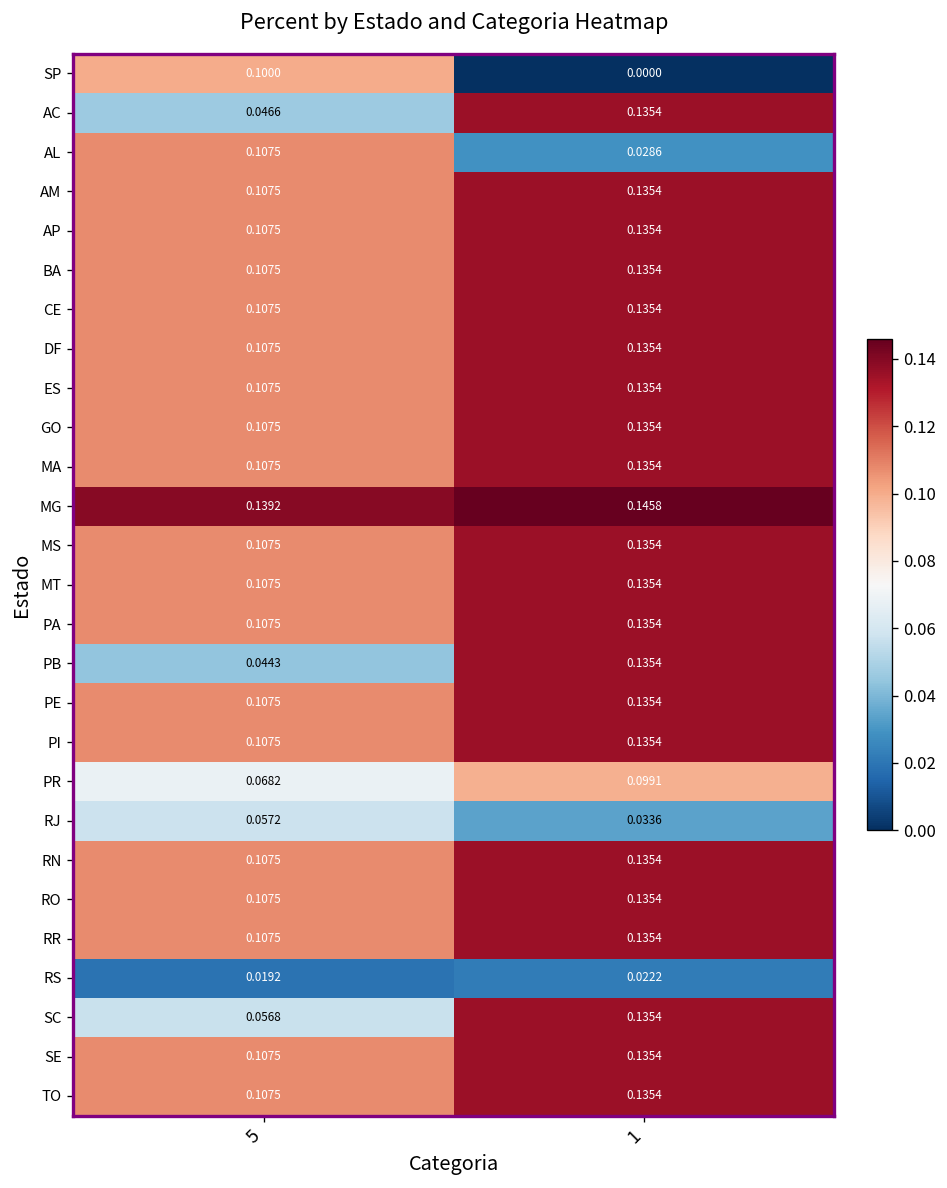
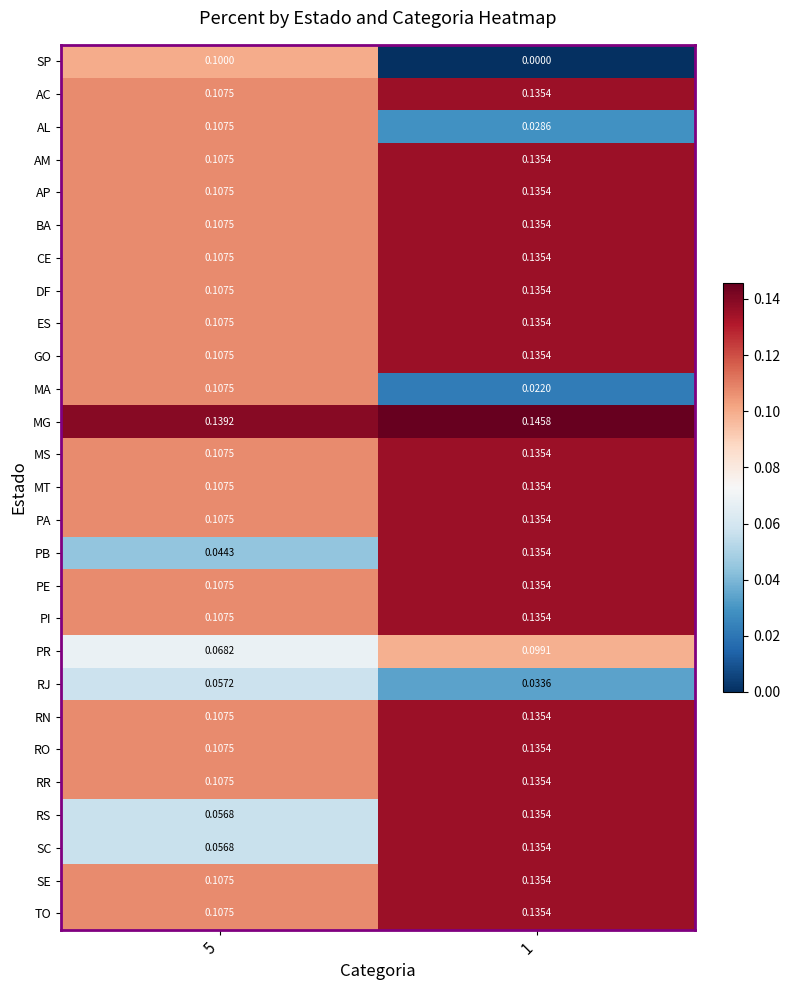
  {
    "SP": {
      "5": 0.1000,
      "1": 0.0000
    },
    "AC": {
-     "5": 0.0466,
+     "5": 0.1075,
      "1": 0.1354
    },
    "AL": {
      "5": 0.1075,
      "1": 0.0286
    },
    "AM": {
      "5": 0.1075,
      "1": 0.1354
    },
    "AP": {
      "5": 0.1075,
      "1": 0.1354
    },
    "BA": {
      "5": 0.1075,
      "1": 0.1354
    },
    "CE": {
      "5": 0.1075,
      "1": 0.1354
    },
    "DF": {
      "5": 0.1075,
      "1": 0.1354
    },
    "ES": {
      "5": 0.1075,
      "1": 0.1354
    },
    "GO": {
      "5": 0.1075,
      "1": 0.1354
    },
    "MA": {
      "5": 0.1075,
-     "1": 0.1354
+     "1": 0.0220
    },
    "MG": {
      "5": 0.1392,
      "1": 0.1458
    },
    "MS": {
      "5": 0.1075,
      "1": 0.1354
    },
    "MT": {
      "5": 0.1075,
      "1": 0.1354
    },
    "PA": {
      "5": 0.1075,
      "1": 0.1354
    },
    "PB": {
      "5": 0.0443,
      "1": 0.1354
    },
    "PE": {
      "5": 0.1075,
      "1": 0.1354
    },
    "PI": {
      "5": 0.1075,
      "1": 0.1354
    },
    "PR": {
      "5": 0.0682,
      "1": 0.0991
    },
    "RJ": {
      "5": 0.0572,
      "1": 0.0336
    },
    "RN": {
      "5": 0.1075,
      "1": 0.1354
    },
    "RO": {
      "5": 0.1075,
      "1": 0.1354
    },
    "RR": {
      "5": 0.1075,
      "1": 0.1354
    },
    "RS": {
-     "5": 0.0192,
-     "1": 0.0222
+     "5": 0.0568,
+     "1": 0.1354
    },
    "SC": {
      "5": 0.0568,
      "1": 0.1354
    },
    "SE": {
      "5": 0.1075,
      "1": 0.1354
    },
    "TO": {
      "5": 0.1075,
      "1": 0.1354
    }
  }
